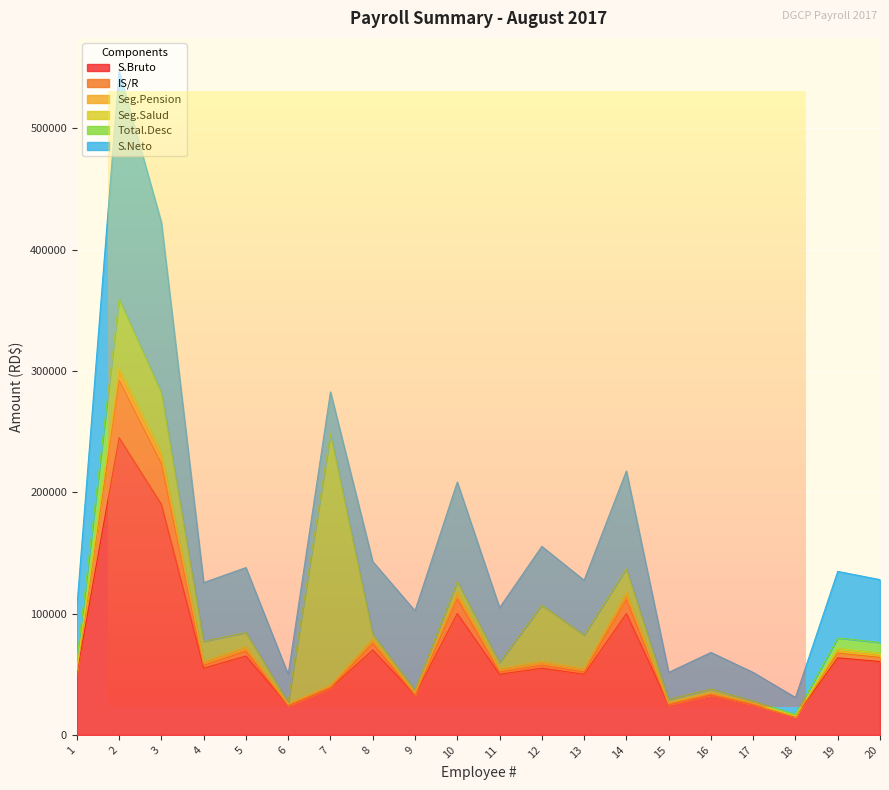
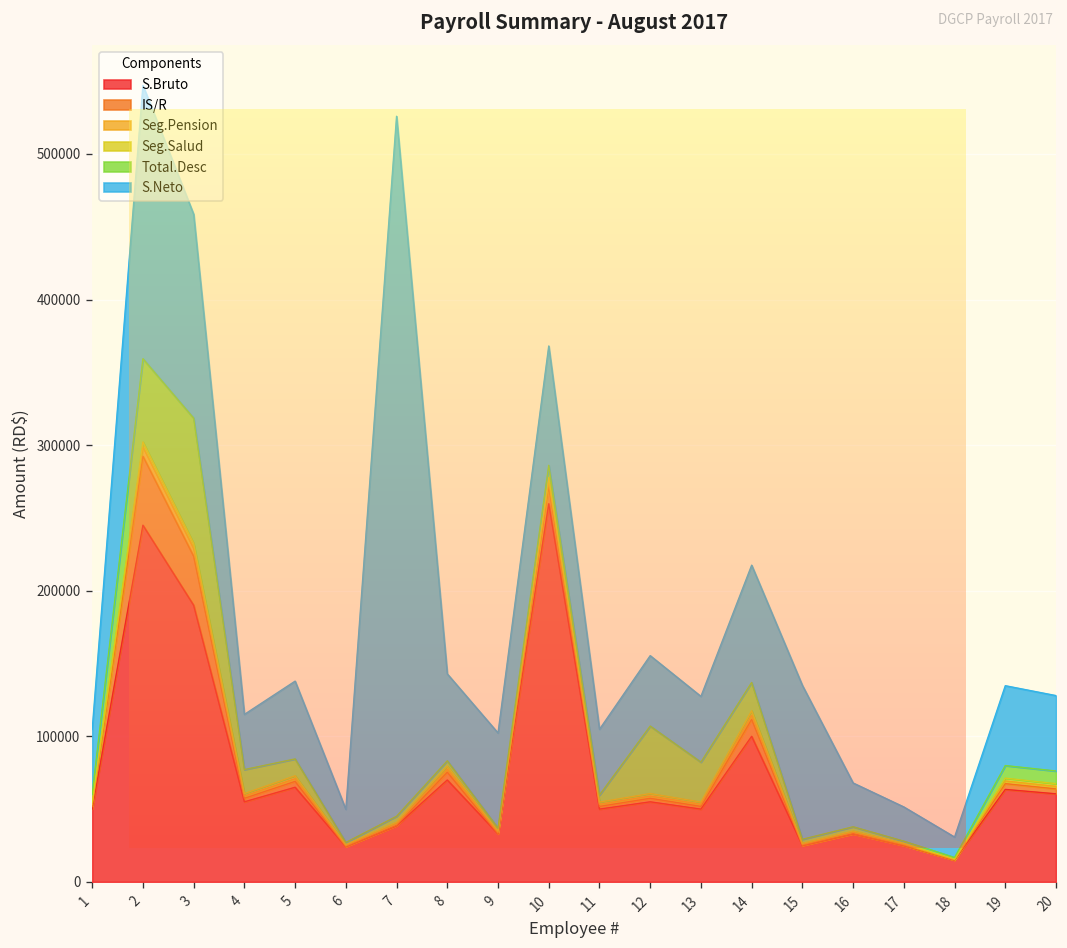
  {
    "S.Bruto": {
      "2": 245000,
      "3": 190000,
      "4": 55000,
      "5": 65000,
      "8": 70000,
-     "10": 100000,
+     "10": 260000,
      "12": 55000,
      "14": 100000,
      "19": 64000,
      "20": 61000
    },
    "Total.Desc": {
      "1": 6000,
      "2": 57000,
-     "3": 50000,
+     "3": 86000,
      "4": 16000,
      "5": 12000,
-     "7": 207000,
+     "7": 4000,
      "8": 4000,
      "10": 8000,
      "11": 5000,
      "12": 46000,
      "13": 27000,
      "14": 19000,
      "15": 3000,
      "16": 3000,
      "19": 9000,
      "20": 9000
    },
    "S.Neto": {
      "1": 44000,
      "3": 140000,
-     "4": 48000,
+     "4": 38000,
      "5": 53000,
      "6": 23000,
-     "7": 34000,
+     "7": 481000,
      "8": 60000,
      "9": 65000,
      "10": 82000,
      "11": 45000,
      "12": 48000,
      "13": 45000,
      "14": 81000,
-     "15": 22000,
+     "15": 106000,
      "16": 30000,
      "17": 23000,
      "18": 14000,
      "19": 55000,
      "20": 52000
    }
  }
